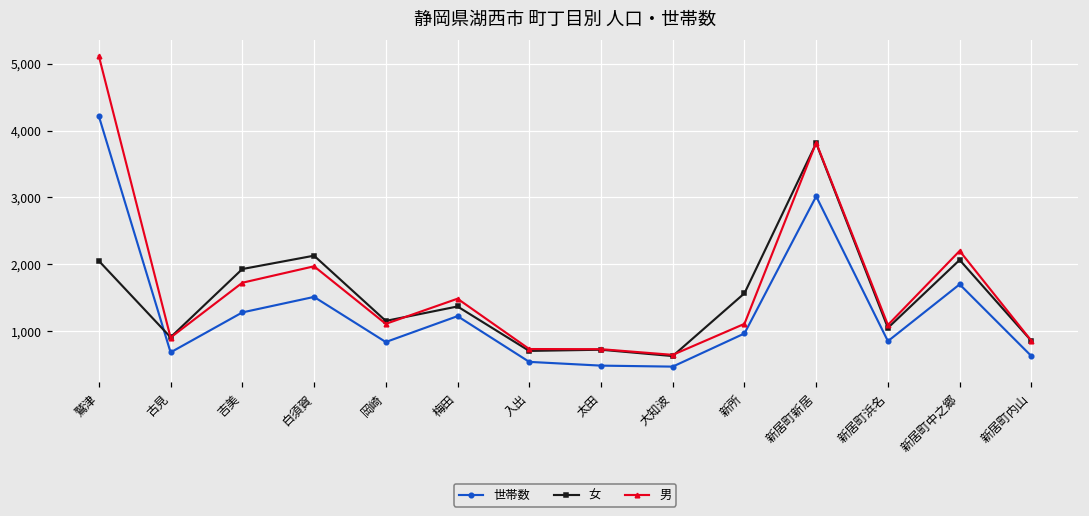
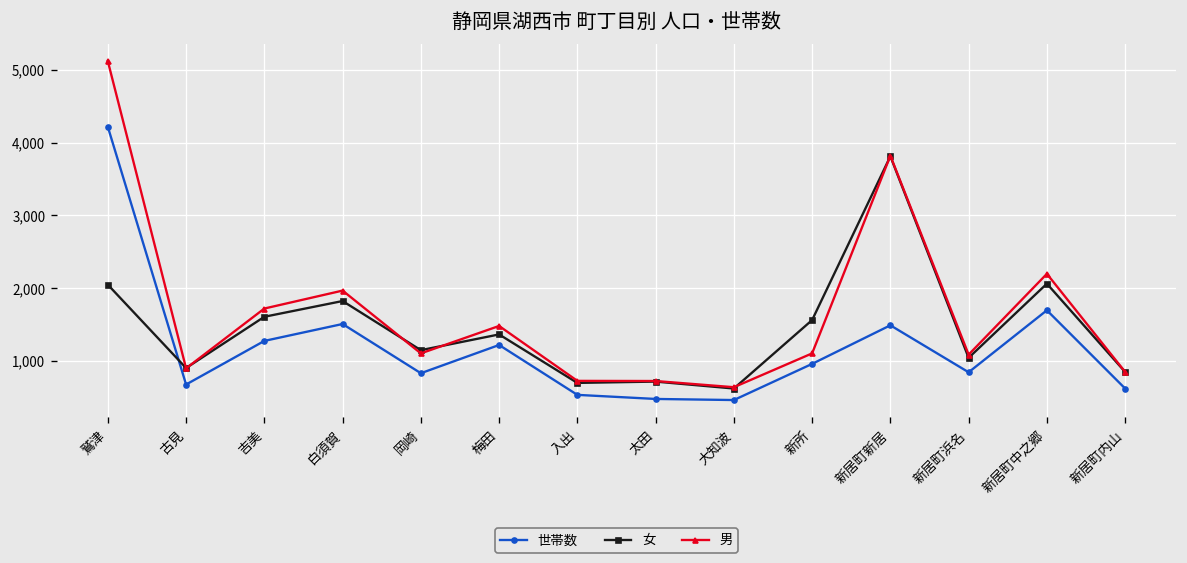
  {
    "世帯数": {
      "鷲津": "4,200",
      "古見": "700",
      "吉美": "1,300",
      "白須賀": "1,500",
      "岡崎": "800",
      "梅田": "1,200",
      "入出": "500",
      "太田": "500",
      "大知波": "500",
      "新所": "1,000",
-     "新居町新居": "3,000",
+     "新居町新居": "1,500",
      "新居町浜名": "800",
      "新居町中之郷": "1,700",
      "新居町内山": "600"
    },
    "女": {
      "鷲津": "2,100",
-     "吉美": "1,900",
-     "白須賀": "2,100",
+     "吉美": "1,600",
+     "白須賀": "1,800",
      "岡崎": "1,200",
      "梅田": "1,400",
      "新所": "1,600",
      "新居町浜名": "1,000",
      "新居町中之郷": "2,100"
    },
    "男": {
      "鷲津": "5,100",
      "吉美": "1,700",
      "白須賀": "2,000",
      "岡崎": "1,100",
      "梅田": "1,500",
      "新所": "1,100",
      "新居町浜名": "1,100",
      "新居町中之郷": "2,200"
    }
  }
